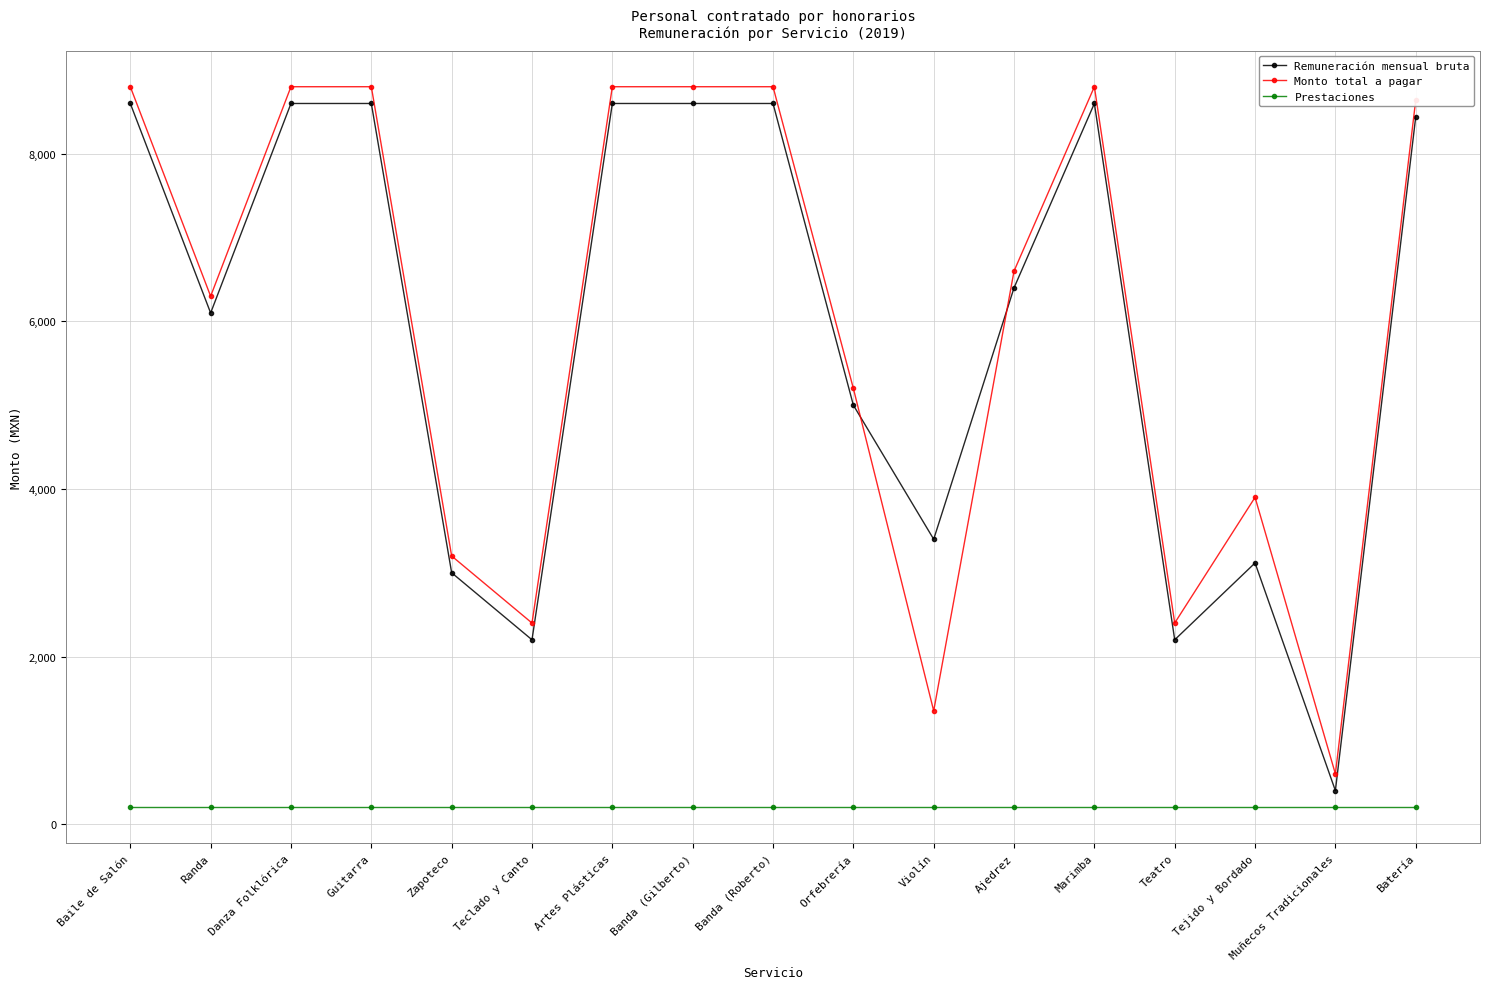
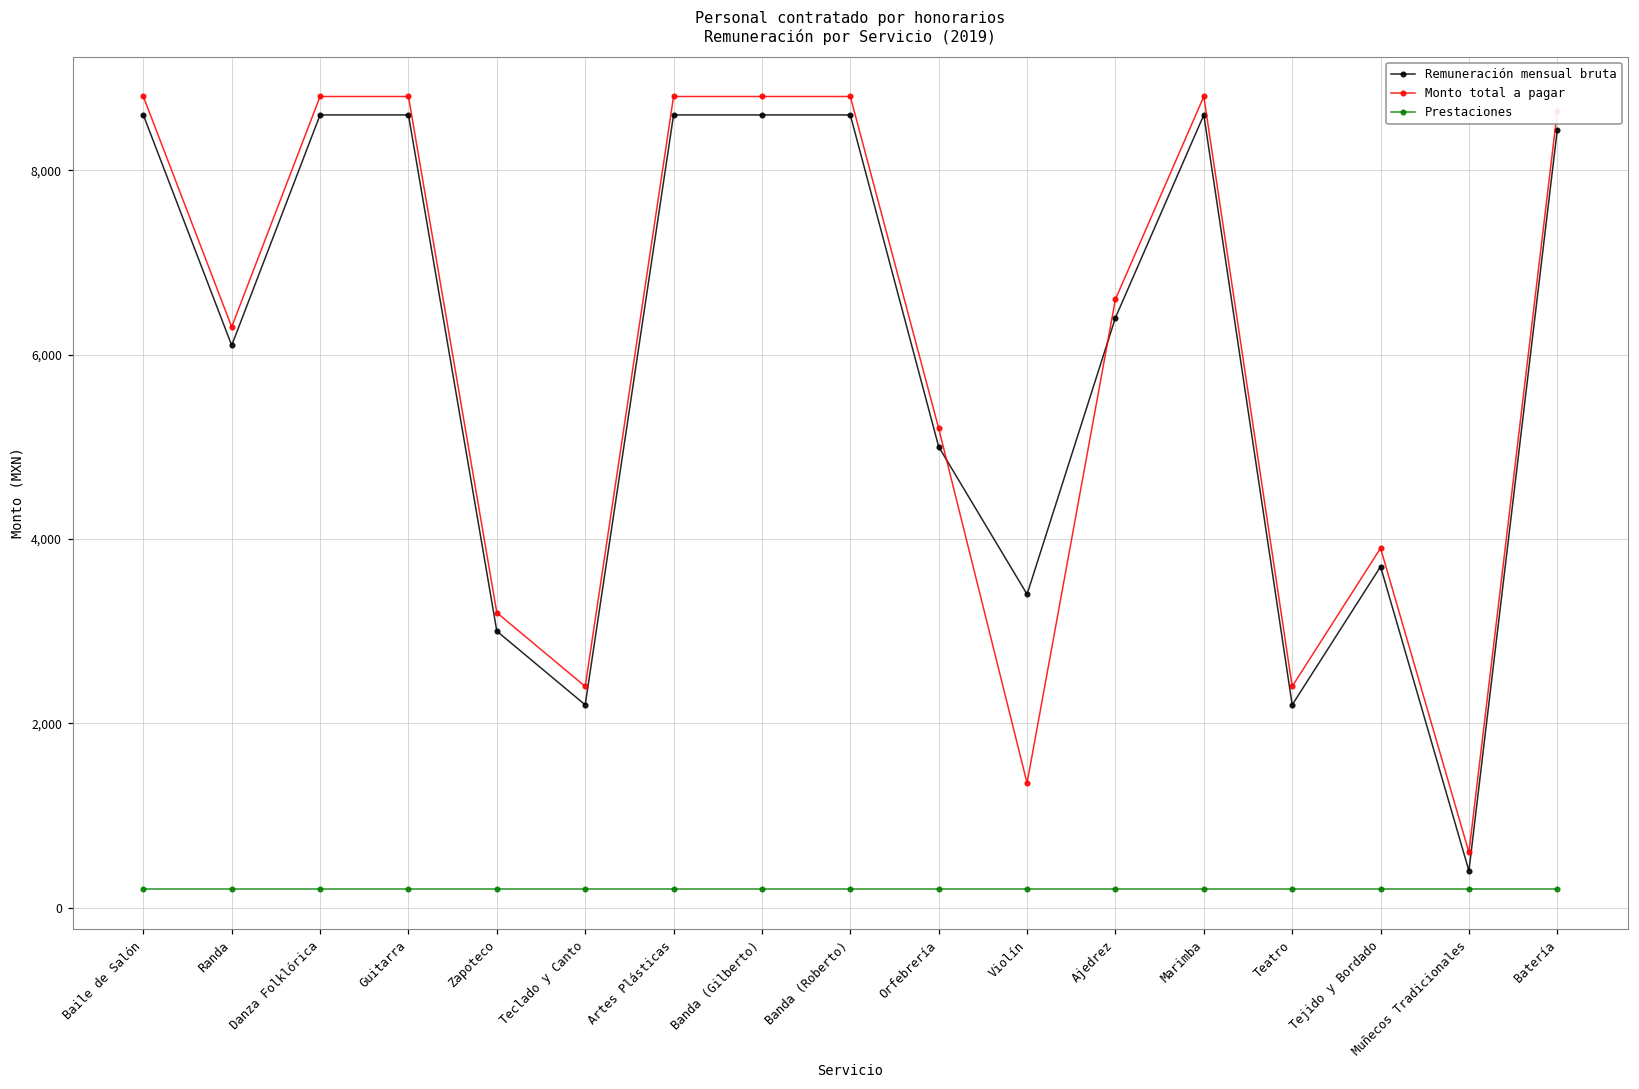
  {
    "Remuneración mensual bruta": {
      "Baile de Salón": "8,600",
      "Randa": "6,100",
      "Danza Folklórica": "8,600",
      "Guitarra": "8,600",
      "Zapoteco": "3,000",
      "Teclado y Canto": "2,200",
      "Artes Plásticas": "8,600",
      "Banda (Gilberto)": "8,600",
      "Banda (Roberto)": "8,600",
      "Orfebrería": "5,000",
      "Violín": "3,400",
      "Ajedrez": "6,400",
      "Marimba": "8,600",
      "Teatro": "2,200",
-     "Tejido y Bordado": "3,100",
+     "Tejido y Bordado": "3,700",
      "Muñecos Tradicionales": "400",
      "Batería": "8,400"
    },
    "Monto total a pagar": {
      "Baile de Salón": "8,800",
      "Randa": "6,300",
      "Danza Folklórica": "8,800",
      "Guitarra": "8,800",
      "Zapoteco": "3,200",
      "Teclado y Canto": "2,400",
      "Artes Plásticas": "8,800",
      "Banda (Gilberto)": "8,800",
      "Banda (Roberto)": "8,800",
      "Orfebrería": "5,200",
      "Violín": "1,400",
      "Ajedrez": "6,600",
      "Marimba": "8,800",
      "Teatro": "2,400",
      "Tejido y Bordado": "3,900",
      "Muñecos Tradicionales": "600"
    },
    "Prestaciones": {
      "Baile de Salón": "200",
      "Randa": "200",
      "Danza Folklórica": "200",
      "Guitarra": "200",
      "Zapoteco": "200",
      "Teclado y Canto": "200",
      "Artes Plásticas": "200",
      "Banda (Gilberto)": "200",
      "Banda (Roberto)": "200",
      "Orfebrería": "200",
      "Violín": "200",
      "Ajedrez": "200",
      "Marimba": "200",
      "Teatro": "200",
      "Tejido y Bordado": "200",
      "Muñecos Tradicionales": "200",
      "Batería": "200"
    }
  }
